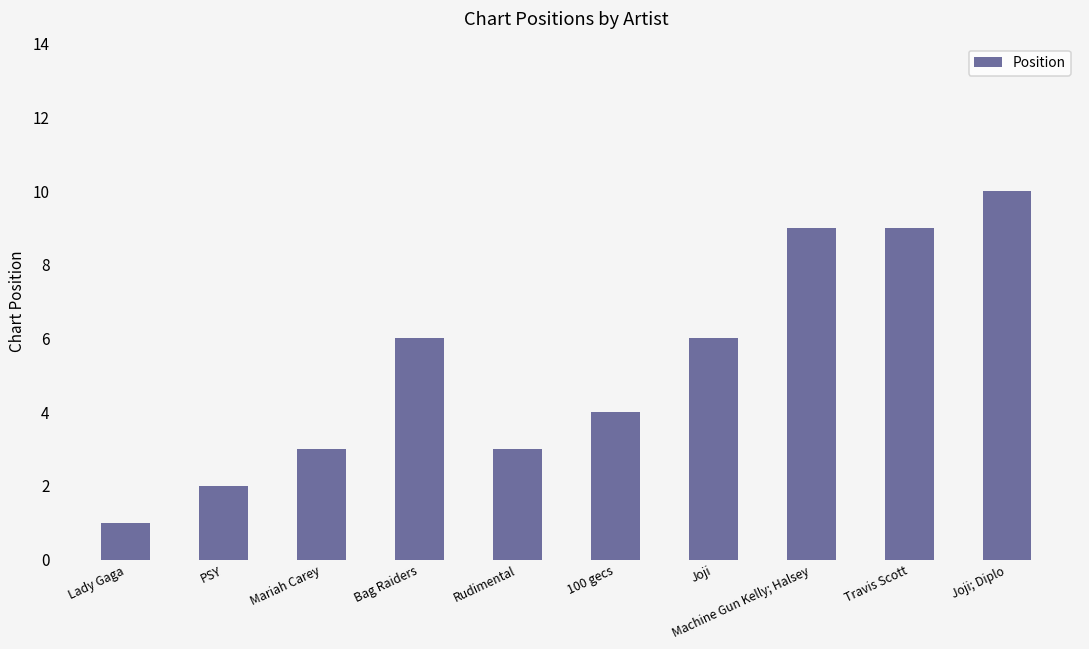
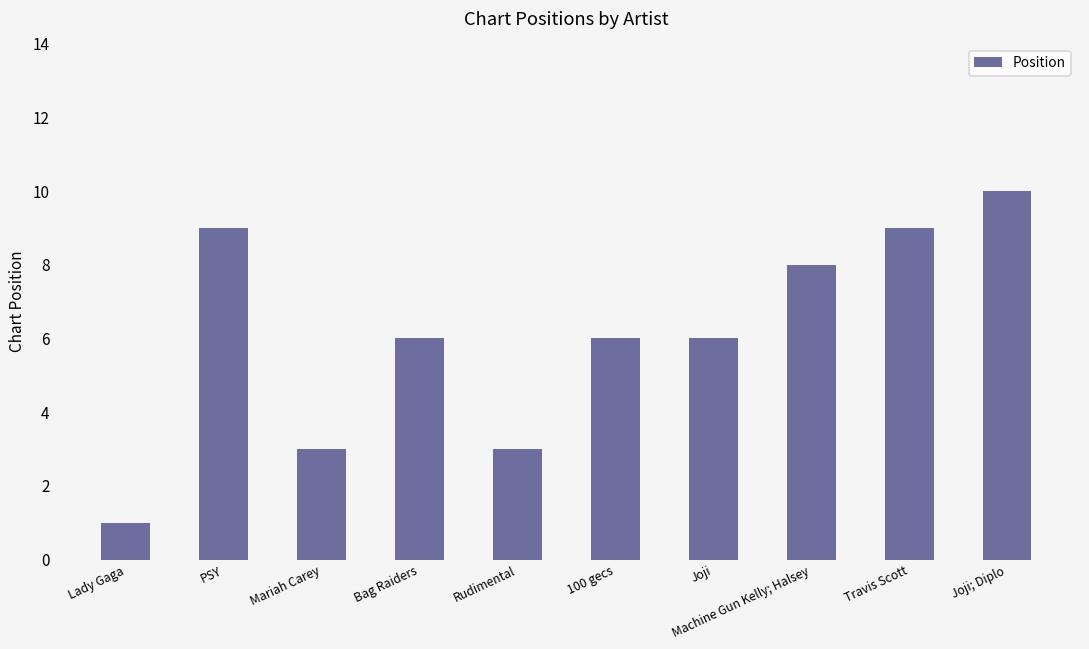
  {
    "Lady Gaga": 1,
-   "PSY": 2,
+   "PSY": 9,
    "Mariah Carey": 3,
    "Bag Raiders": 6,
    "Rudimental": 3,
-   "100 gecs": 4,
+   "100 gecs": 6,
    "Joji": 6,
-   "Machine Gun Kelly; Halsey": 9,
+   "Machine Gun Kelly; Halsey": 8,
    "Travis Scott": 9,
    "Joji; Diplo": 10
  }
